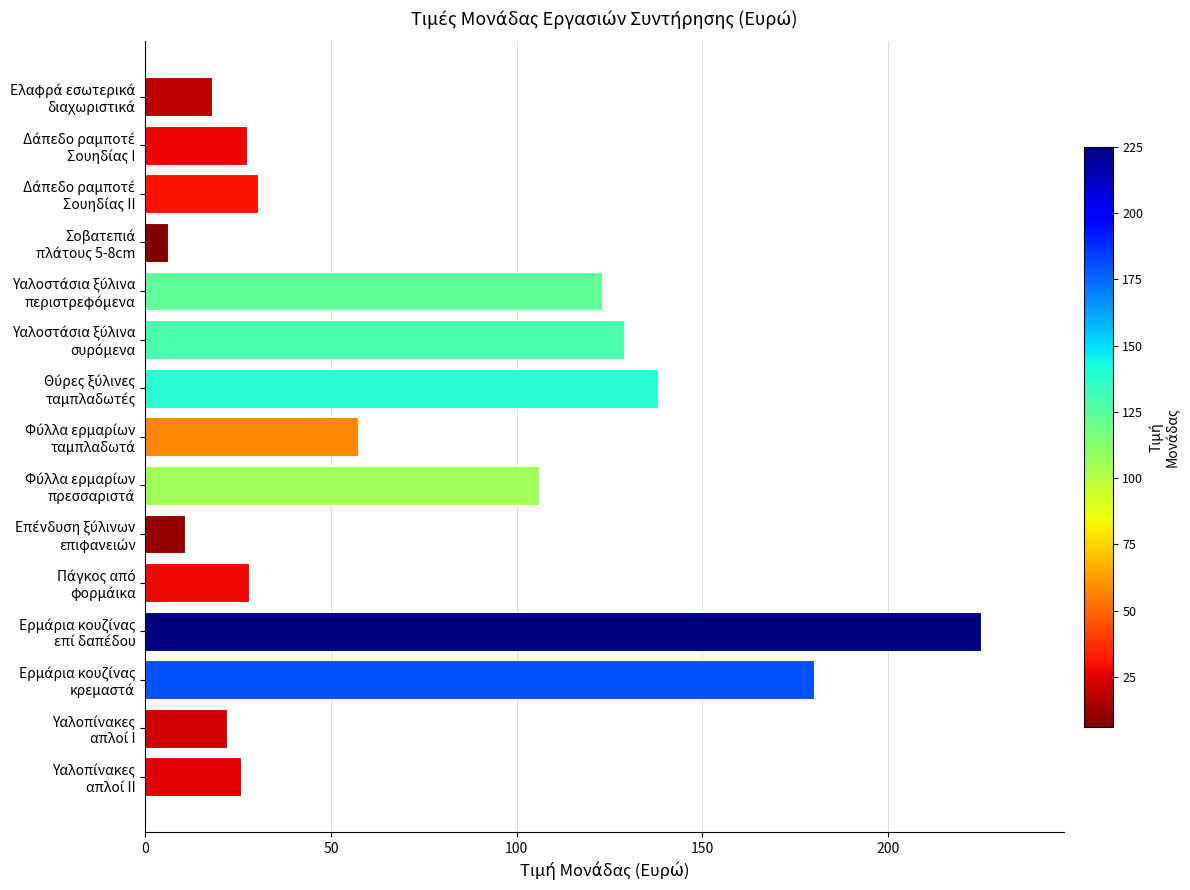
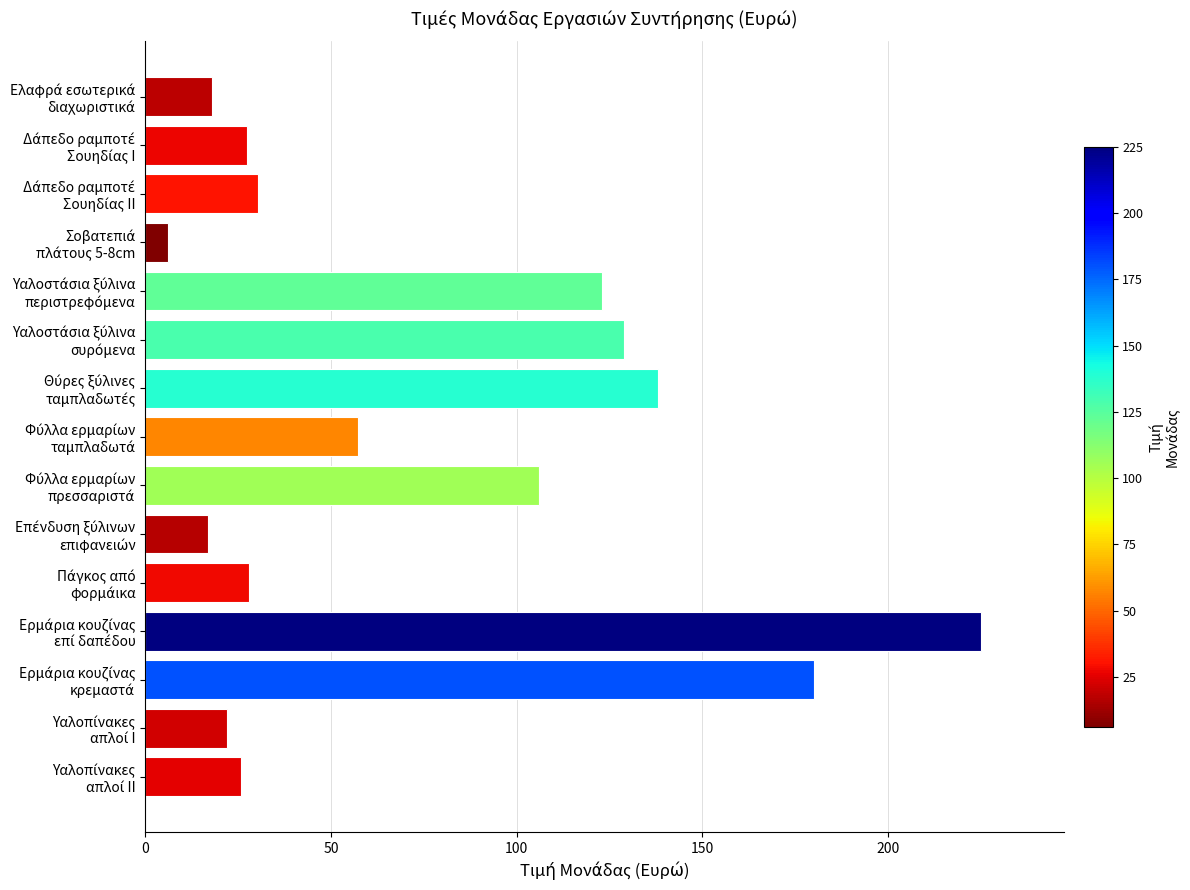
  {
    "Ελαφρά εσωτερικά διαχωριστικά": 18,
    "Δάπεδο ραμποτέ Σουηδίας Ι": 28,
    "Δάπεδο ραμποτέ Σουηδίας ΙΙ": 30,
    "Σοβατεπιά πλάτους 5-8cm": 6,
    "Υαλοστάσια ξύλινα περιστρεφόμενα": 123,
    "Υαλοστάσια ξύλινα συρόμενα": 129,
    "Θύρες ξύλινες ταμπλαδωτές": 138,
    "Φύλλα ερμαρίων ταμπλαδωτά": 57,
    "Φύλλα ερμαρίων πρεσσαριστά": 106,
-   "Επένδυση ξύλινων επιφανειών": 11,
+   "Επένδυση ξύλινων επιφανειών": 17,
    "Πάγκος από φορμάικα": 28,
    "Ερμάρια κουζίνας επί δαπέδου": 225,
    "Ερμάρια κουζίνας κρεμαστά": 180,
    "Υαλοπίνακες απλοί Ι": 22,
    "Υαλοπίνακες απλοί ΙΙ": 26
  }
